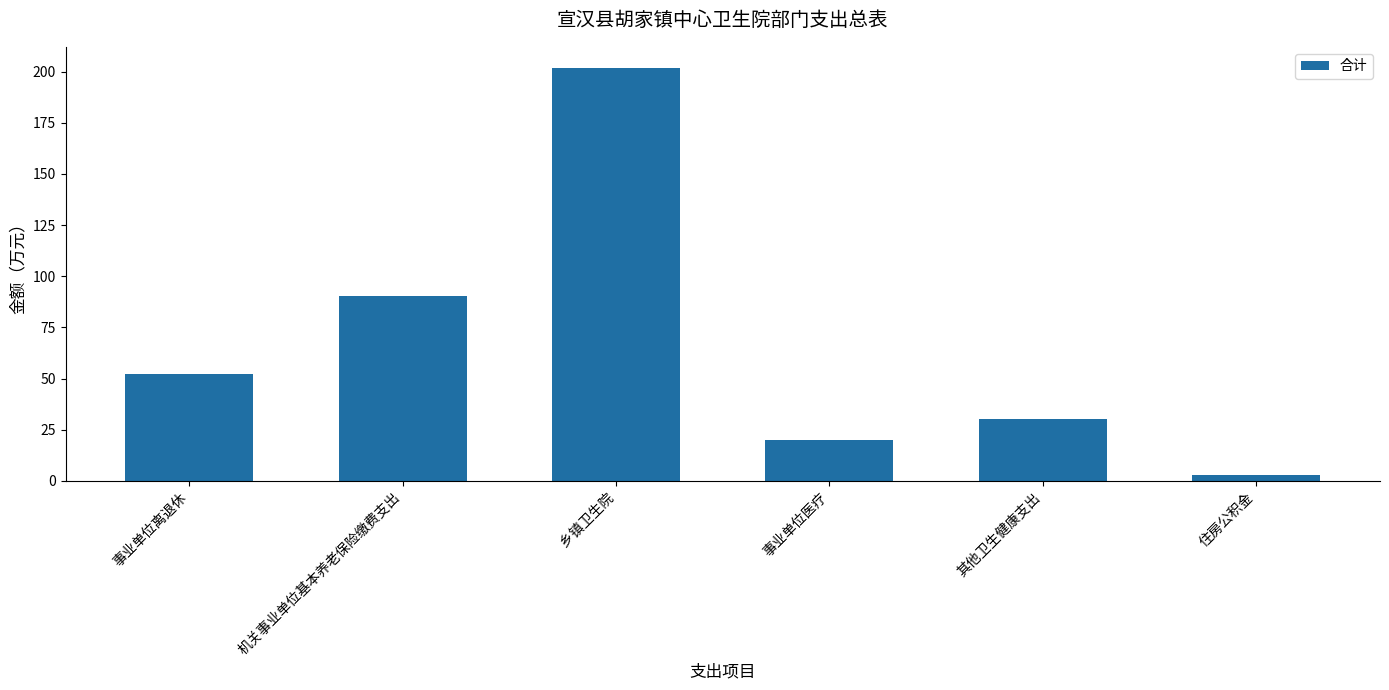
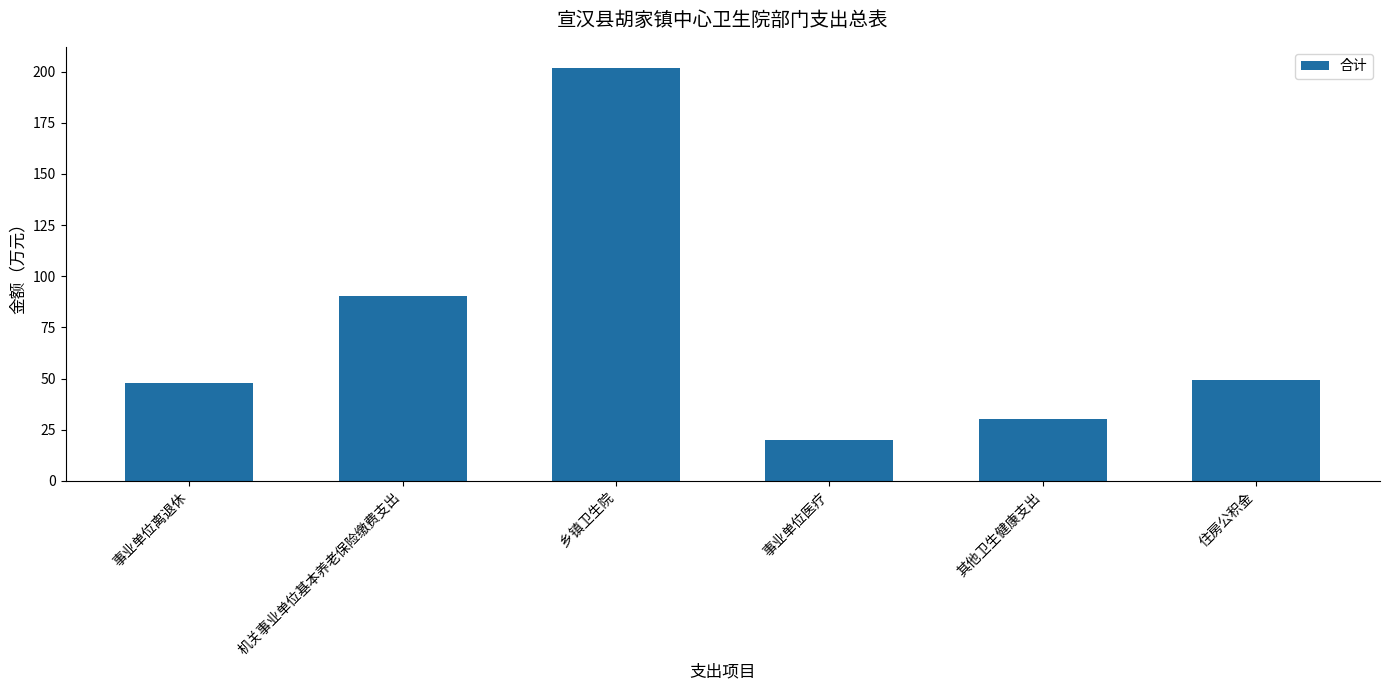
  {
-   "事业单位离退休": 52,
+   "事业单位离退休": 48,
    "机关事业单位基本养老保险缴费支出": 90,
    "乡镇卫生院": 202,
    "事业单位医疗": 20,
    "其他卫生健康支出": 30,
-   "住房公积金": 3
+   "住房公积金": 49
  }
